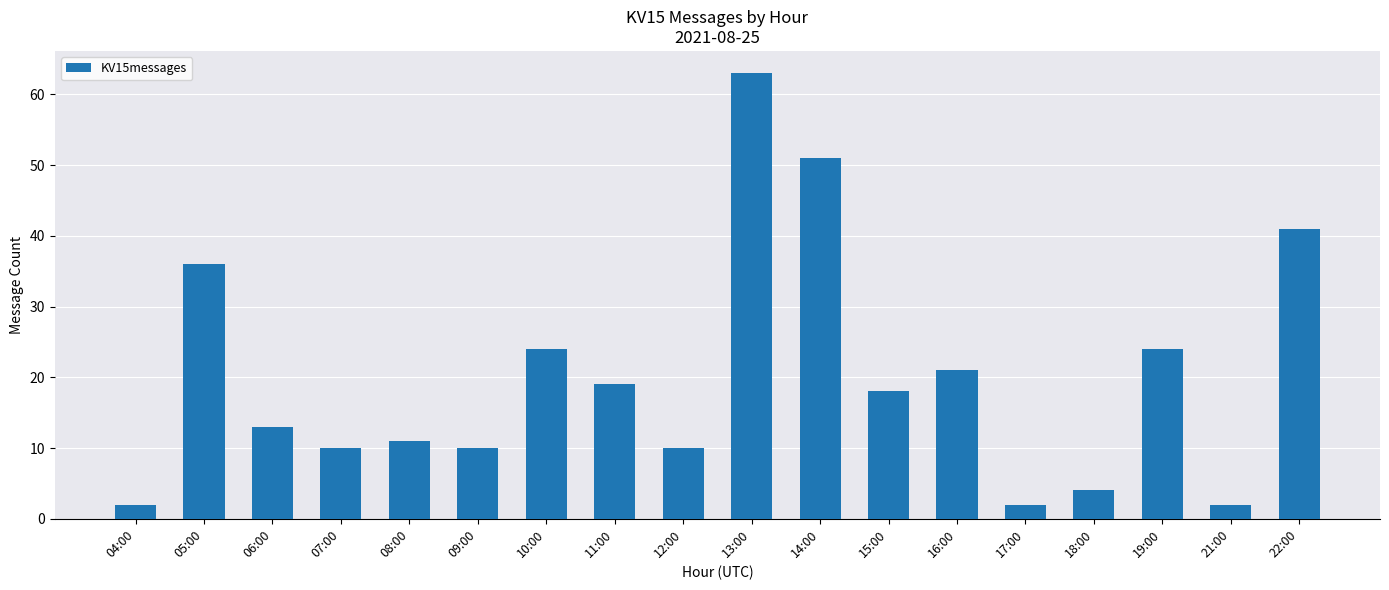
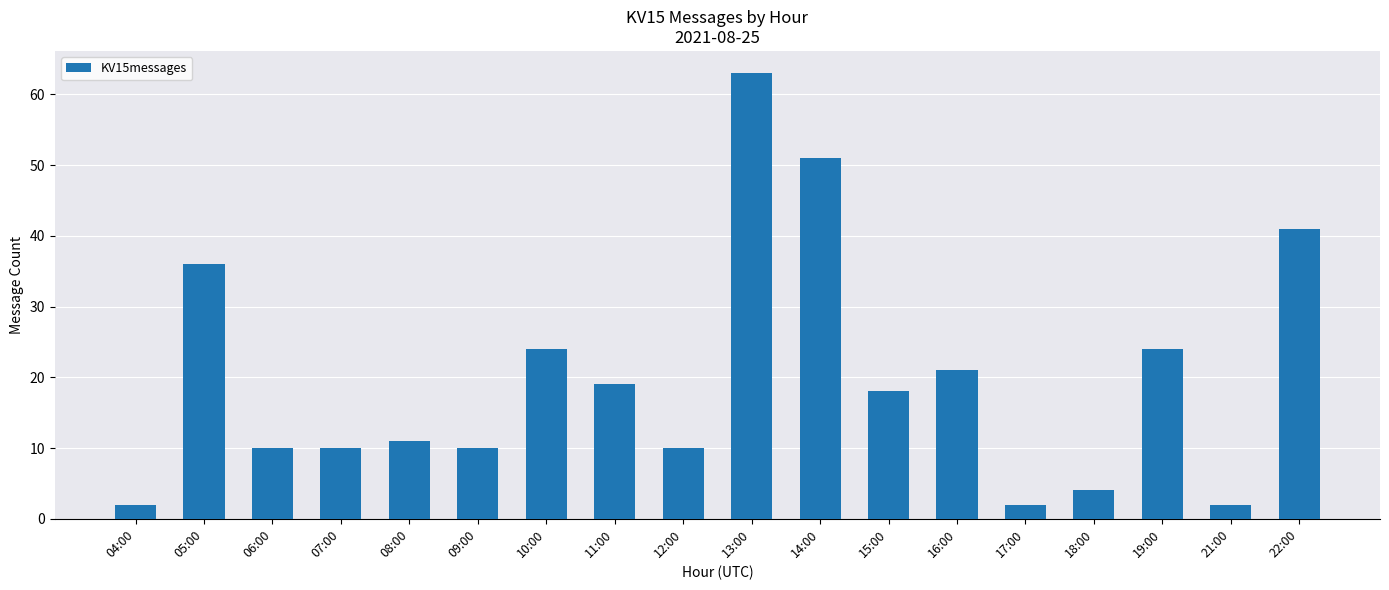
  {
    "04:00": 2,
    "05:00": 36,
-   "06:00": 13,
+   "06:00": 10,
    "07:00": 10,
    "08:00": 11,
    "09:00": 10,
    "10:00": 24,
    "11:00": 19,
    "12:00": 10,
    "13:00": 63,
    "14:00": 51,
    "15:00": 18,
    "16:00": 21,
    "17:00": 2,
    "18:00": 4,
    "19:00": 24,
    "21:00": 2,
    "22:00": 41
  }
